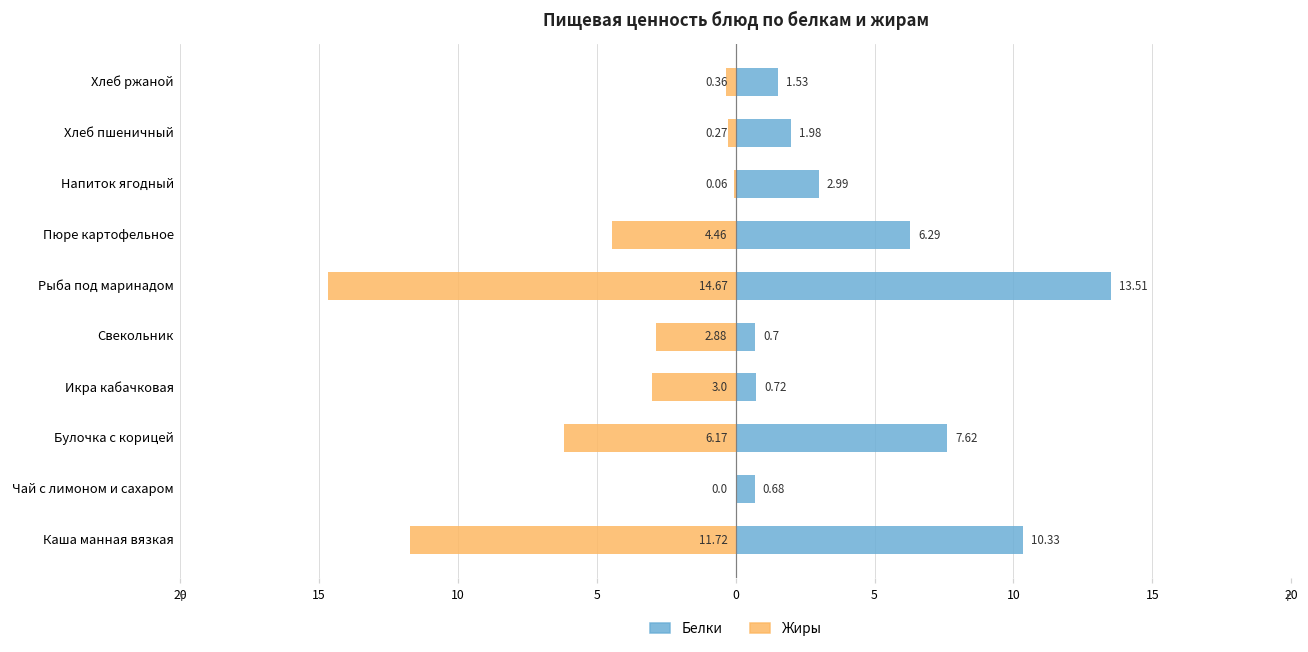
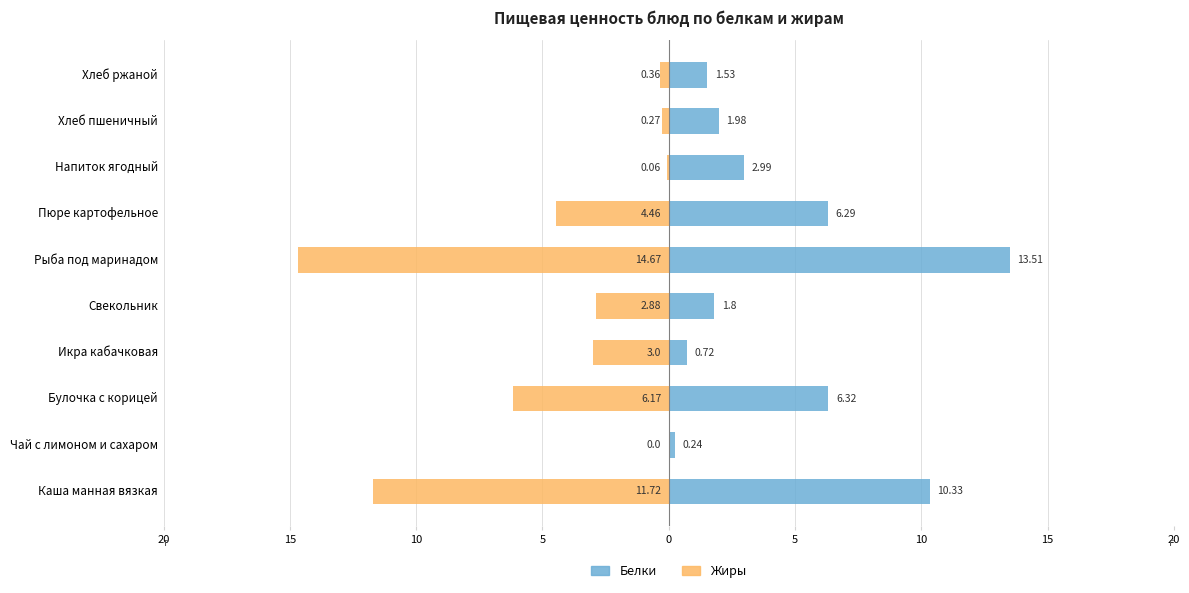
  {
    "Белки": {
      "Хлеб ржаной": 1.53,
      "Хлеб пшеничный": 1.98,
      "Напиток ягодный": 2.99,
      "Пюре картофельное": 6.29,
      "Рыба под маринадом": 13.51,
-     "Свекольник": 0.7,
+     "Свекольник": 1.8,
      "Икра кабачковая": 0.72,
-     "Булочка с корицей": 7.62,
-     "Чай с лимоном и сахаром": 0.68,
+     "Булочка с корицей": 6.32,
+     "Чай с лимоном и сахаром": 0.24,
      "Каша манная вязкая": 10.33
    },
    "Жиры": {
      "Чай с лимоном и сахаром": 0.0
    }
  }
